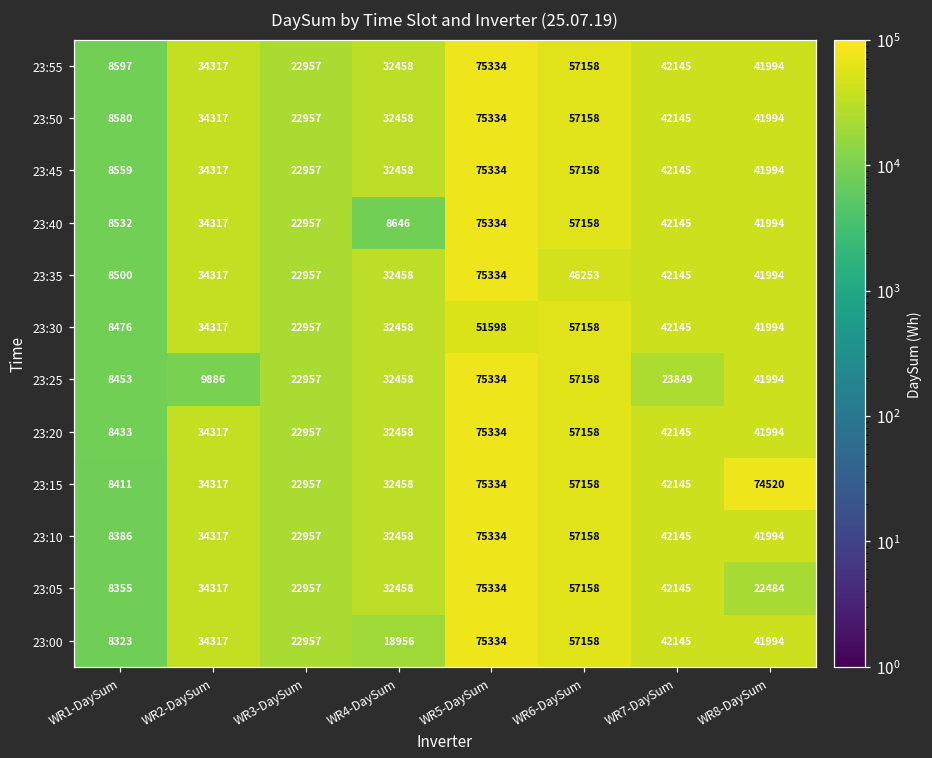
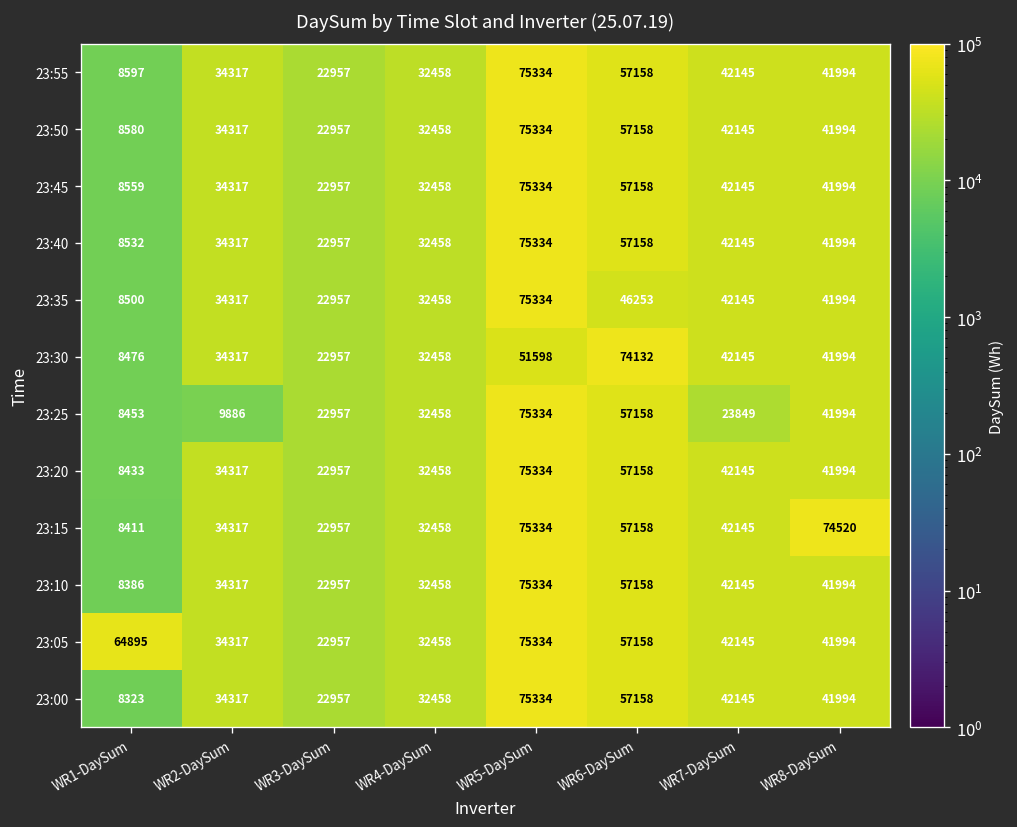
  {
    "23:55": {
      "WR1-DaySum": 8597,
      "WR2-DaySum": 34317,
      "WR3-DaySum": 22957,
      "WR4-DaySum": 32458,
      "WR5-DaySum": 75334,
      "WR6-DaySum": 57158,
      "WR7-DaySum": 42145,
      "WR8-DaySum": 41994
    },
    "23:50": {
      "WR1-DaySum": 8580,
      "WR2-DaySum": 34317,
      "WR3-DaySum": 22957,
      "WR4-DaySum": 32458,
      "WR5-DaySum": 75334,
      "WR6-DaySum": 57158,
      "WR7-DaySum": 42145,
      "WR8-DaySum": 41994
    },
    "23:45": {
      "WR1-DaySum": 8559,
      "WR2-DaySum": 34317,
      "WR3-DaySum": 22957,
      "WR4-DaySum": 32458,
      "WR5-DaySum": 75334,
      "WR6-DaySum": 57158,
      "WR7-DaySum": 42145,
      "WR8-DaySum": 41994
    },
    "23:40": {
      "WR1-DaySum": 8532,
      "WR2-DaySum": 34317,
      "WR3-DaySum": 22957,
-     "WR4-DaySum": 8646,
+     "WR4-DaySum": 32458,
      "WR5-DaySum": 75334,
      "WR6-DaySum": 57158,
      "WR7-DaySum": 42145,
      "WR8-DaySum": 41994
    },
    "23:35": {
      "WR1-DaySum": 8500,
      "WR2-DaySum": 34317,
      "WR3-DaySum": 22957,
      "WR4-DaySum": 32458,
      "WR5-DaySum": 75334,
      "WR6-DaySum": 46253,
      "WR7-DaySum": 42145,
      "WR8-DaySum": 41994
    },
    "23:30": {
      "WR1-DaySum": 8476,
      "WR2-DaySum": 34317,
      "WR3-DaySum": 22957,
      "WR4-DaySum": 32458,
      "WR5-DaySum": 51598,
-     "WR6-DaySum": 57158,
+     "WR6-DaySum": 74132,
      "WR7-DaySum": 42145,
      "WR8-DaySum": 41994
    },
    "23:25": {
      "WR1-DaySum": 8453,
      "WR2-DaySum": 9886,
      "WR3-DaySum": 22957,
      "WR4-DaySum": 32458,
      "WR5-DaySum": 75334,
      "WR6-DaySum": 57158,
      "WR7-DaySum": 23849,
      "WR8-DaySum": 41994
    },
    "23:20": {
      "WR1-DaySum": 8433,
      "WR2-DaySum": 34317,
      "WR3-DaySum": 22957,
      "WR4-DaySum": 32458,
      "WR5-DaySum": 75334,
      "WR6-DaySum": 57158,
      "WR7-DaySum": 42145,
      "WR8-DaySum": 41994
    },
    "23:15": {
      "WR1-DaySum": 8411,
      "WR2-DaySum": 34317,
      "WR3-DaySum": 22957,
      "WR4-DaySum": 32458,
      "WR5-DaySum": 75334,
      "WR6-DaySum": 57158,
      "WR7-DaySum": 42145,
      "WR8-DaySum": 74520
    },
    "23:10": {
      "WR1-DaySum": 8386,
      "WR2-DaySum": 34317,
      "WR3-DaySum": 22957,
      "WR4-DaySum": 32458,
      "WR5-DaySum": 75334,
      "WR6-DaySum": 57158,
      "WR7-DaySum": 42145,
      "WR8-DaySum": 41994
    },
    "23:05": {
-     "WR1-DaySum": 8355,
+     "WR1-DaySum": 64895,
      "WR2-DaySum": 34317,
      "WR3-DaySum": 22957,
      "WR4-DaySum": 32458,
      "WR5-DaySum": 75334,
      "WR6-DaySum": 57158,
      "WR7-DaySum": 42145,
-     "WR8-DaySum": 22484
+     "WR8-DaySum": 41994
    },
    "23:00": {
      "WR1-DaySum": 8323,
      "WR2-DaySum": 34317,
      "WR3-DaySum": 22957,
-     "WR4-DaySum": 18956,
+     "WR4-DaySum": 32458,
      "WR5-DaySum": 75334,
      "WR6-DaySum": 57158,
      "WR7-DaySum": 42145,
      "WR8-DaySum": 41994
    }
  }
